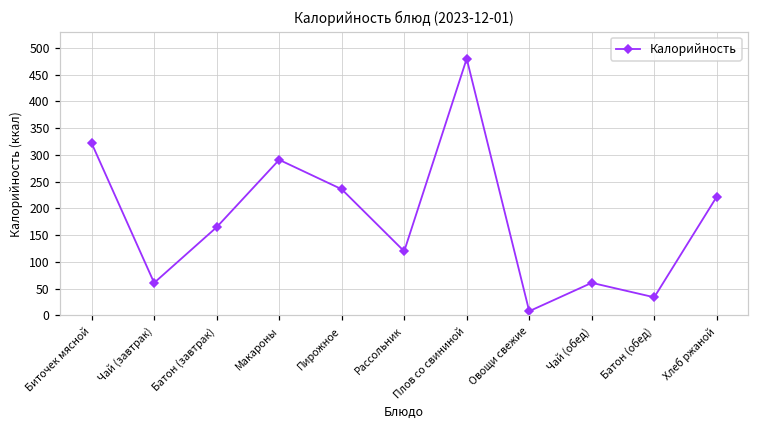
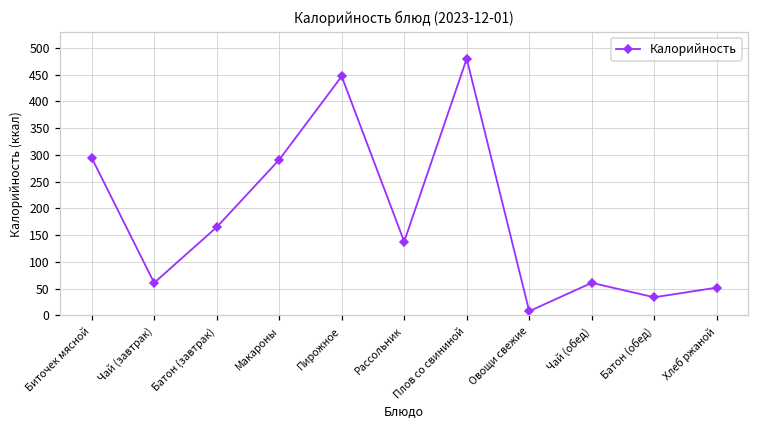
  {
-   "Биточек мясной": 320,
+   "Биточек мясной": 300,
    "Чай (завтрак)": 60,
    "Батон (завтрак)": 170,
    "Макароны": 290,
-   "Пирожное": 240,
-   "Рассольник": 120,
+   "Пирожное": 450,
+   "Рассольник": 140,
    "Плов со свининой": 480,
    "Овощи свежие": 10,
    "Чай (обед)": 60,
    "Батон (обед)": 30,
-   "Хлеб ржаной": 220
+   "Хлеб ржаной": 50
  }
